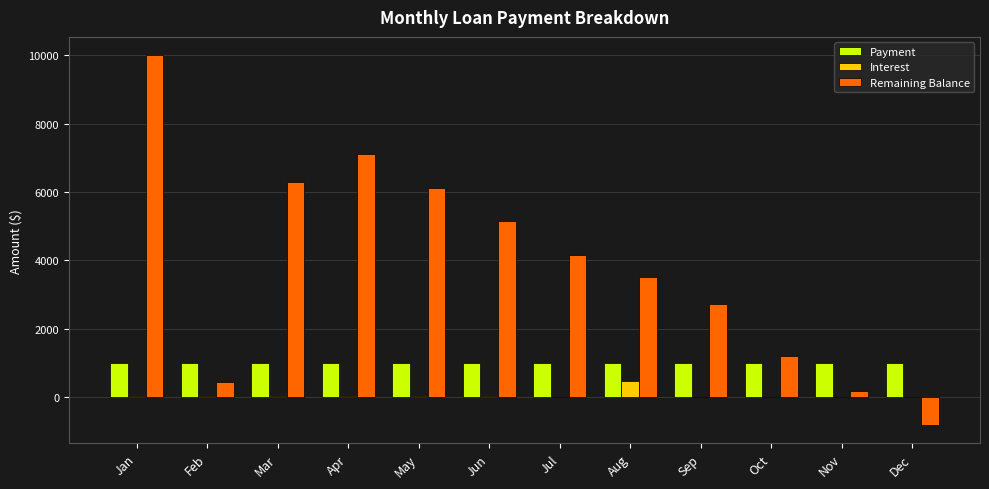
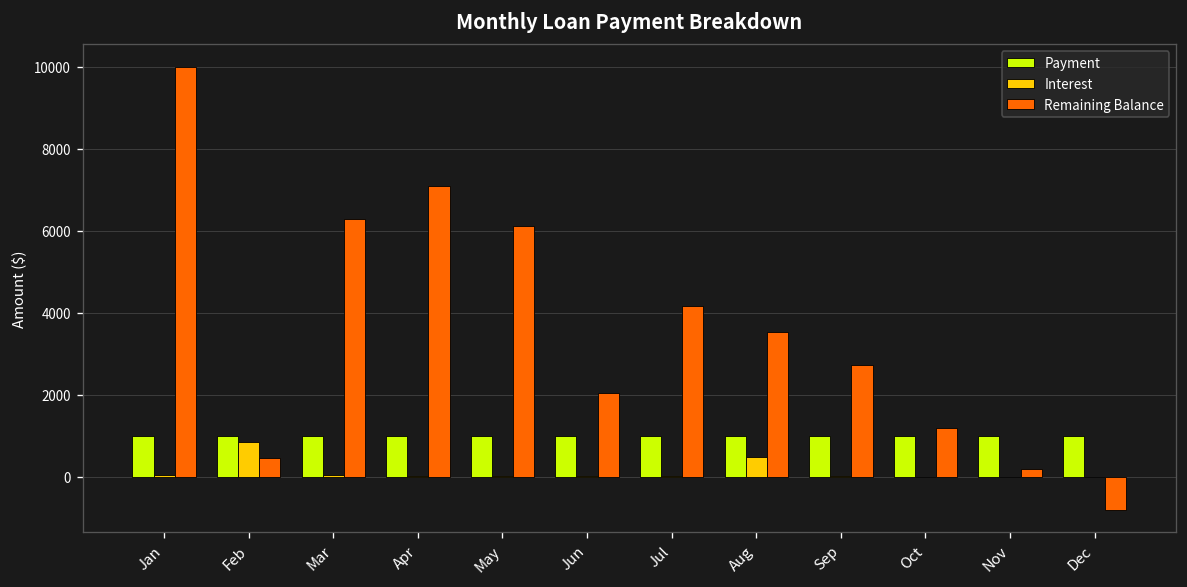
  {
    "Payment": {
      "Jan": 1000,
      "Feb": 1000,
      "Mar": 1000,
      "Apr": 1000,
      "May": 1000,
      "Jun": 1000,
      "Jul": 1000,
      "Aug": 1000,
      "Sep": 1000,
      "Oct": 1000,
      "Nov": 1000,
      "Dec": 1000
    },
    "Interest": {
-     "Feb": 0,
+     "Feb": 900,
      "Aug": 500
    },
    "Remaining Balance": {
      "Jan": 10000,
      "Feb": 500,
      "Mar": 6300,
      "Apr": 7100,
      "May": 6100,
-     "Jun": 5100,
+     "Jun": 2000,
      "Jul": 4200,
      "Aug": 3500,
      "Sep": 2700,
      "Oct": 1200,
      "Nov": 200,
      "Dec": -800
    }
  }
